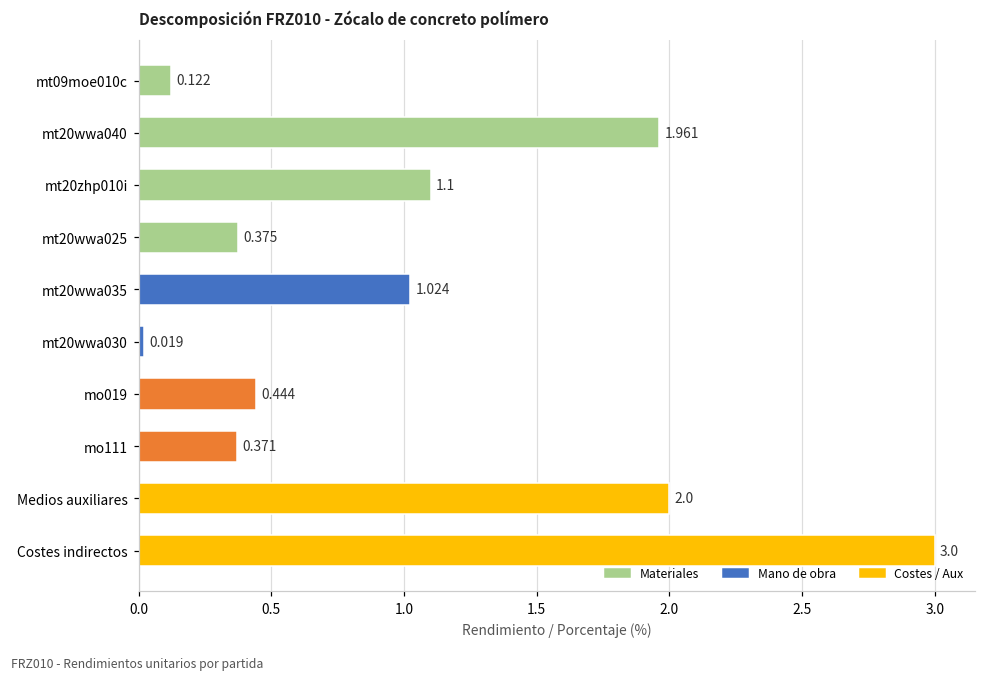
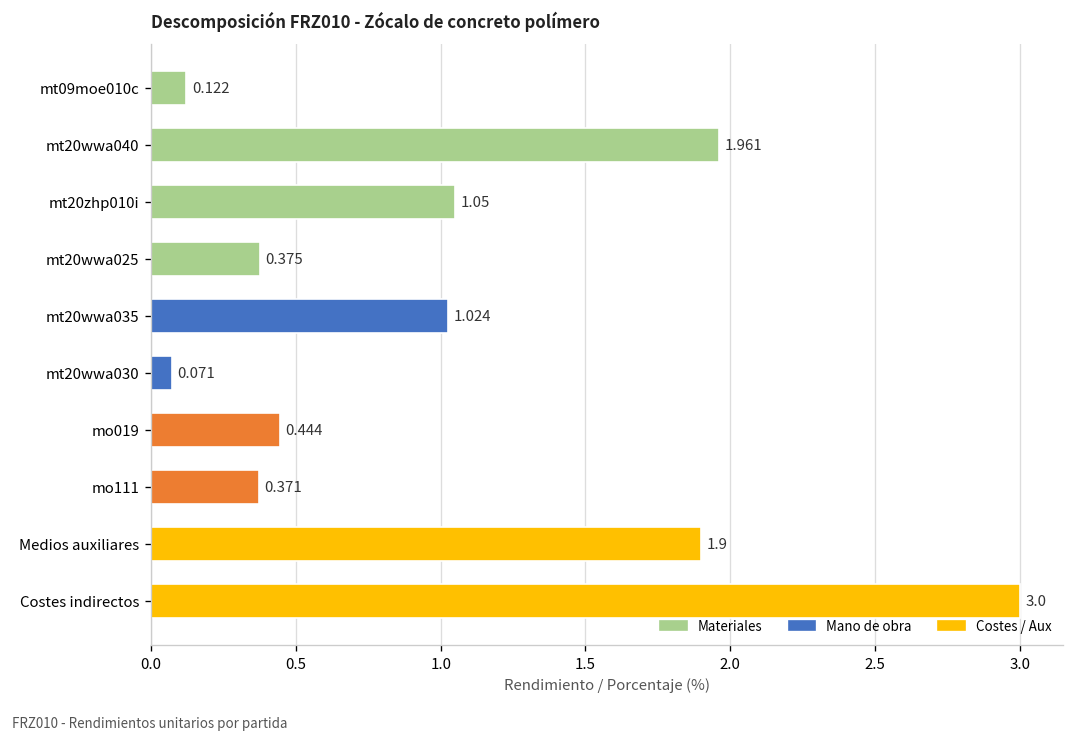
  {
    "mt09moe010c": 0.122,
    "mt20wwa040": 1.961,
-   "mt20zhp010i": 1.1,
+   "mt20zhp010i": 1.05,
    "mt20wwa025": 0.375,
    "mt20wwa035": 1.024,
-   "mt20wwa030": 0.019,
+   "mt20wwa030": 0.071,
    "mo019": 0.444,
    "mo111": 0.371,
-   "Medios auxiliares": 2.0,
+   "Medios auxiliares": 1.9,
    "Costes indirectos": 3.0
  }
